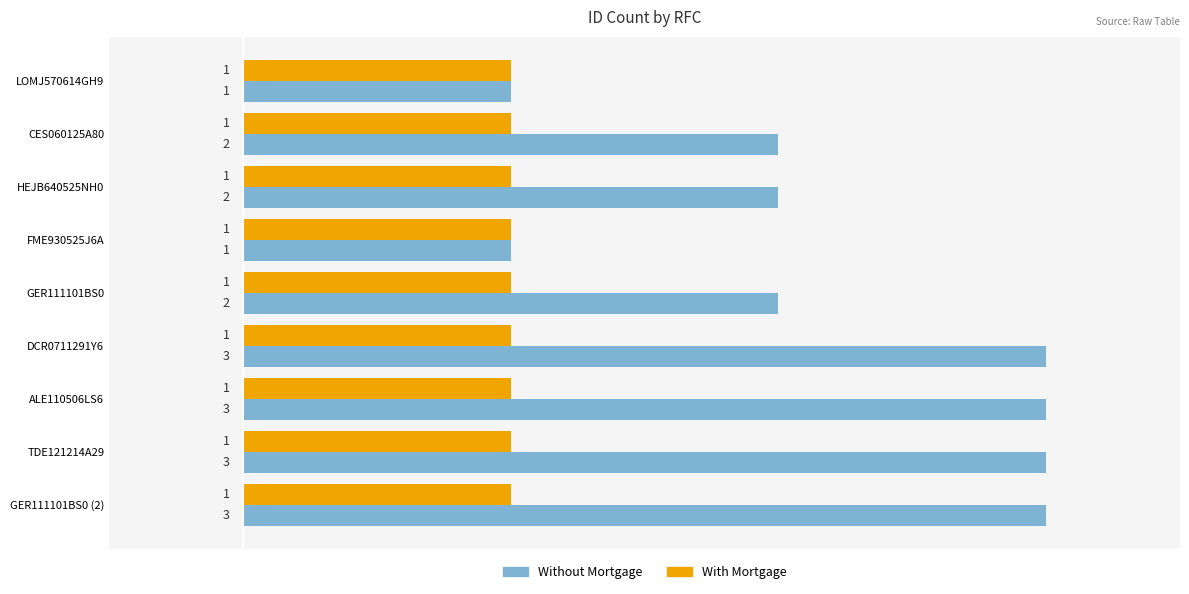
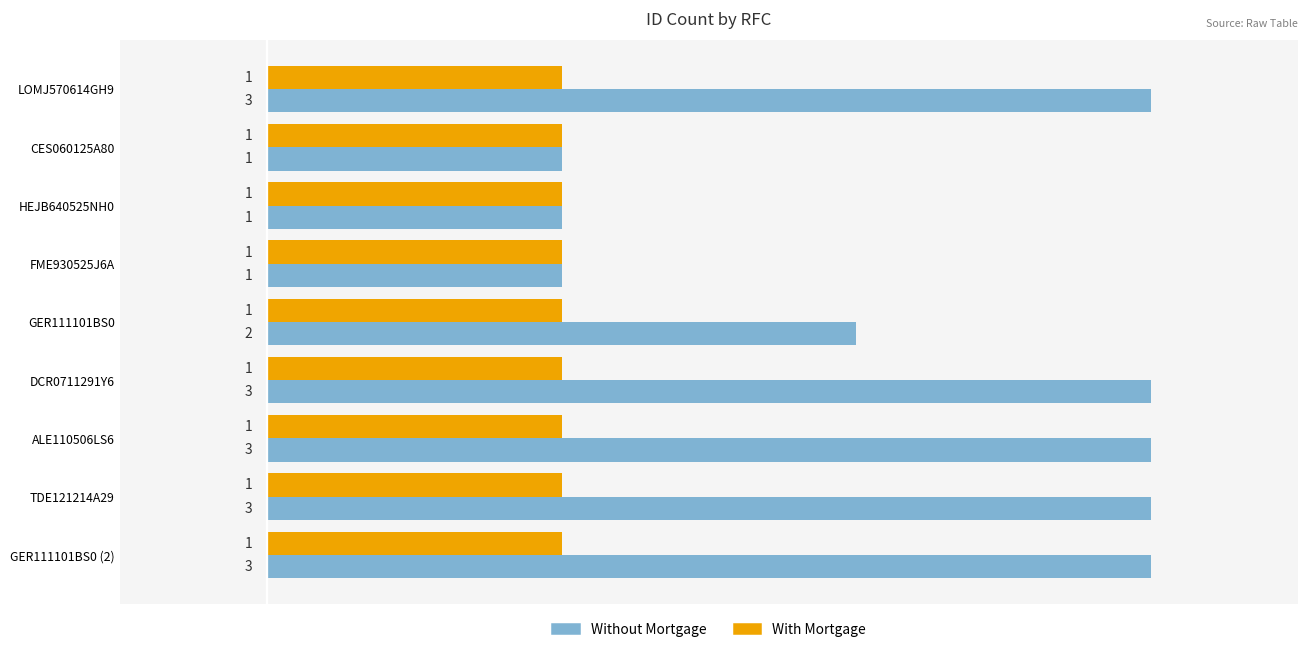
  {
    "Without Mortgage": {
-     "LOMJ570614GH9": 1,
-     "CES060125A80": 2,
-     "HEJB640525NH0": 2
+     "LOMJ570614GH9": 3,
+     "CES060125A80": 1,
+     "HEJB640525NH0": 1
    }
  }
